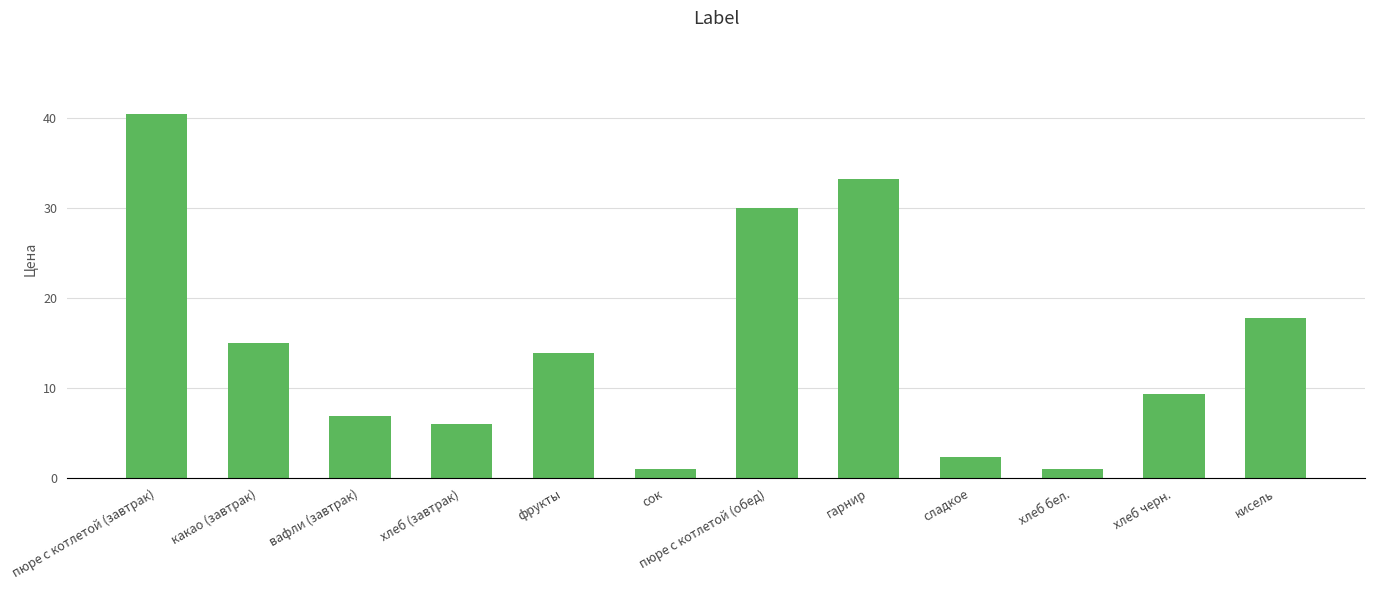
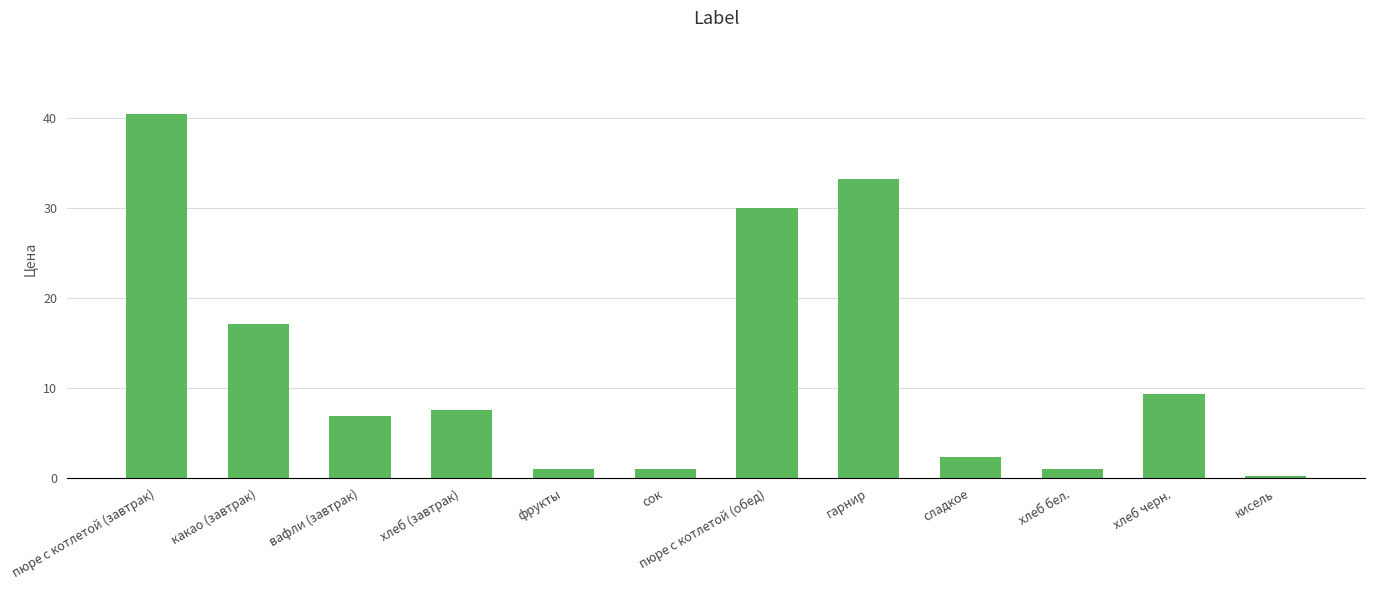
  {
    "пюре с котлетой (завтрак)": 41,
-   "какао (завтрак)": 15,
+   "какао (завтрак)": 17,
    "вафли (завтрак)": 7,
-   "хлеб (завтрак)": 6,
-   "фрукты": 14,
+   "хлеб (завтрак)": 8,
+   "фрукты": 1,
    "сок": 1,
    "пюре с котлетой (обед)": 30,
    "гарнир": 33,
    "сладкое": 2,
    "хлеб бел.": 1,
    "хлеб черн.": 9,
-   "кисель": 18
+   "кисель": 0
  }
